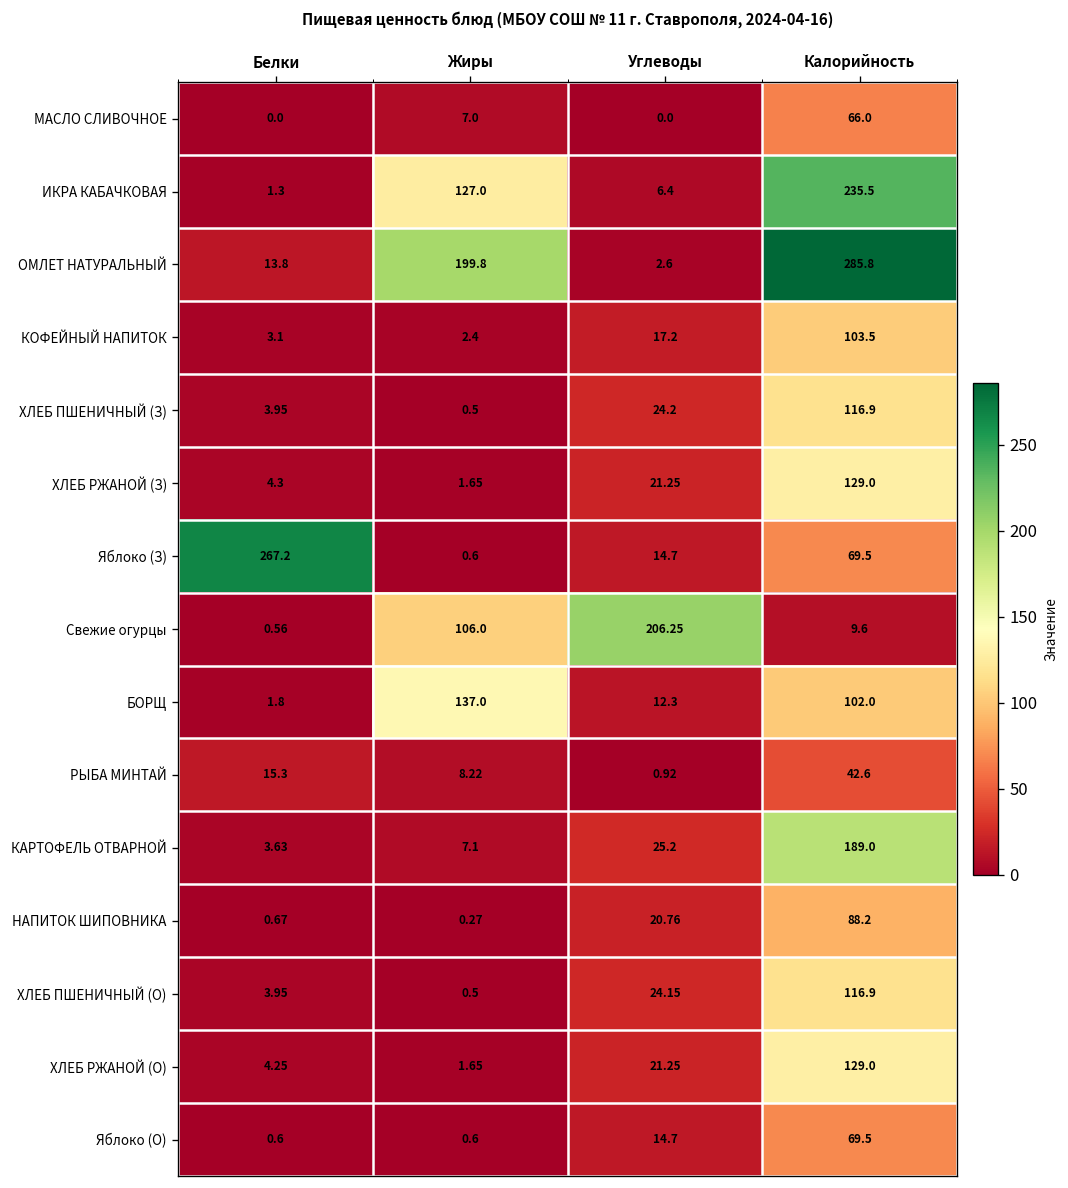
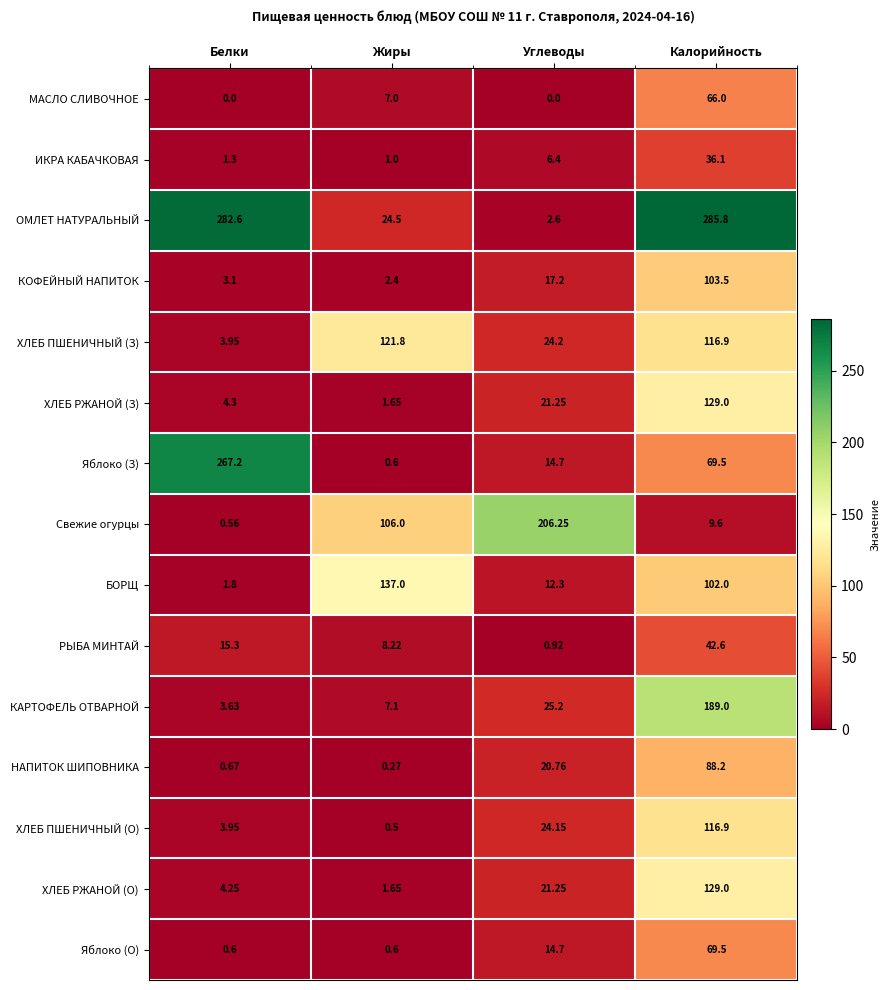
  {
    "МАСЛО СЛИВОЧНОЕ": {
      "Белки": 0.0,
      "Жиры": 7.0,
      "Углеводы": 0.0,
      "Калорийность": 66.0
    },
    "ИКРА КАБАЧКОВАЯ": {
      "Белки": 1.3,
-     "Жиры": 127.0,
+     "Жиры": 1.0,
      "Углеводы": 6.4,
-     "Калорийность": 235.5
+     "Калорийность": 36.1
    },
    "ОМЛЕТ НАТУРАЛЬНЫЙ": {
-     "Белки": 13.8,
-     "Жиры": 199.8,
+     "Белки": 282.6,
+     "Жиры": 24.5,
      "Углеводы": 2.6,
      "Калорийность": 285.8
    },
    "КОФЕЙНЫЙ НАПИТОК": {
      "Белки": 3.1,
      "Жиры": 2.4,
      "Углеводы": 17.2,
      "Калорийность": 103.5
    },
    "ХЛЕБ ПШЕНИЧНЫЙ (З)": {
      "Белки": 3.95,
-     "Жиры": 0.5,
+     "Жиры": 121.8,
      "Углеводы": 24.2,
      "Калорийность": 116.9
    },
    "ХЛЕБ РЖАНОЙ (З)": {
      "Белки": 4.3,
      "Жиры": 1.65,
      "Углеводы": 21.25,
      "Калорийность": 129.0
    },
    "Яблоко (З)": {
      "Белки": 267.2,
      "Жиры": 0.6,
      "Углеводы": 14.7,
      "Калорийность": 69.5
    },
    "Свежие огурцы": {
      "Белки": 0.56,
      "Жиры": 106.0,
      "Углеводы": 206.25,
      "Калорийность": 9.6
    },
    "БОРЩ": {
      "Белки": 1.8,
      "Жиры": 137.0,
      "Углеводы": 12.3,
      "Калорийность": 102.0
    },
    "РЫБА МИНТАЙ": {
      "Белки": 15.3,
      "Жиры": 8.22,
      "Углеводы": 0.92,
      "Калорийность": 42.6
    },
    "КАРТОФЕЛЬ ОТВАРНОЙ": {
      "Белки": 3.63,
      "Жиры": 7.1,
      "Углеводы": 25.2,
      "Калорийность": 189.0
    },
    "НАПИТОК ШИПОВНИКА": {
      "Белки": 0.67,
      "Жиры": 0.27,
      "Углеводы": 20.76,
      "Калорийность": 88.2
    },
    "ХЛЕБ ПШЕНИЧНЫЙ (О)": {
      "Белки": 3.95,
      "Жиры": 0.5,
      "Углеводы": 24.15,
      "Калорийность": 116.9
    },
    "ХЛЕБ РЖАНОЙ (О)": {
      "Белки": 4.25,
      "Жиры": 1.65,
      "Углеводы": 21.25,
      "Калорийность": 129.0
    },
    "Яблоко (О)": {
      "Белки": 0.6,
      "Жиры": 0.6,
      "Углеводы": 14.7,
      "Калорийность": 69.5
    }
  }
